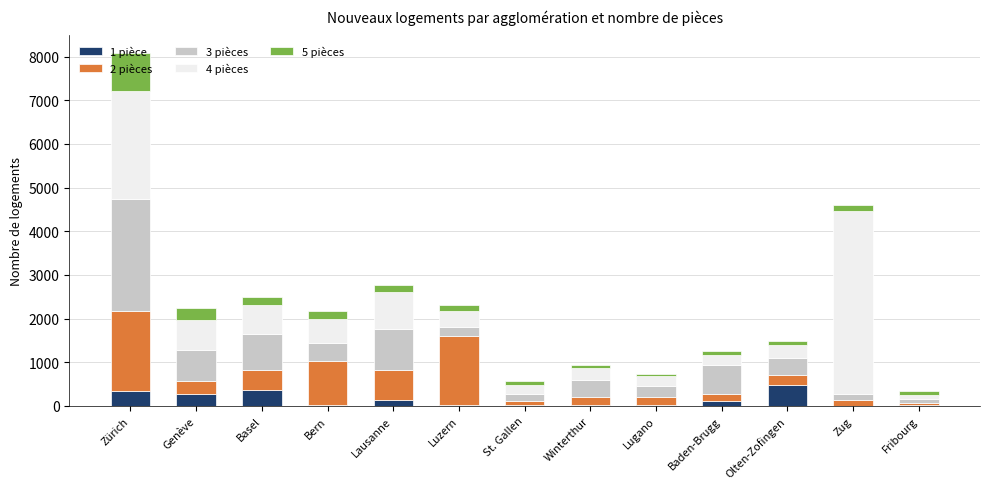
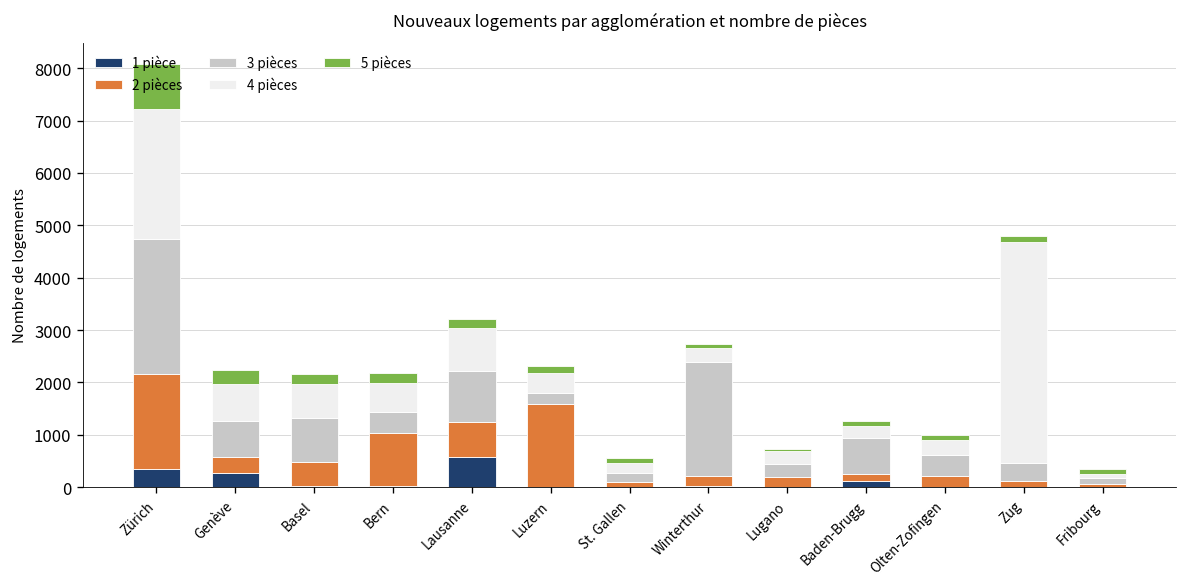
  {
    "1 pièce": {
      "Zürich": 300,
      "Genève": 300,
-     "Basel": 400,
-     "Lausanne": 100,
+     "Basel": 0,
+     "Lausanne": 600,
      "Baden-Brugg": 100,
-     "Olten-Zofingen": 500
+     "Olten-Zofingen": 0
    },
    "2 pièces": {
      "Zürich": 1800,
      "Genève": 300,
      "Basel": 500,
      "Bern": 1000,
      "Lausanne": 700,
      "Luzern": 1600,
      "St. Gallen": 100,
      "Winterthur": 200,
      "Lugano": 200,
      "Baden-Brugg": 100,
      "Olten-Zofingen": 200,
      "Zug": 100
    },
    "3 pièces": {
      "Zürich": 2600,
      "Genève": 700,
      "Basel": 800,
      "Bern": 400,
      "Lausanne": 1000,
      "Luzern": 200,
      "St. Gallen": 200,
-     "Winterthur": 400,
+     "Winterthur": 2200,
      "Lugano": 300,
      "Baden-Brugg": 700,
      "Olten-Zofingen": 400,
-     "Zug": 100,
+     "Zug": 300,
      "Fribourg": 100
    },
    "4 pièces": {
      "Zürich": 2500,
      "Genève": 700,
      "Basel": 700,
      "Bern": 500,
      "Lausanne": 800,
      "Luzern": 400,
      "St. Gallen": 200,
      "Winterthur": 300,
      "Lugano": 200,
      "Baden-Brugg": 200,
      "Olten-Zofingen": 300,
      "Zug": 4200,
      "Fribourg": 100
    },
    "5 pièces": {
      "Zürich": 900,
      "Genève": 300,
      "Basel": 200,
      "Bern": 200,
      "Lausanne": 200,
      "Luzern": 100,
      "St. Gallen": 100,
      "Winterthur": 100,
      "Baden-Brugg": 100,
      "Olten-Zofingen": 100,
      "Zug": 100,
      "Fribourg": 100
    }
  }
